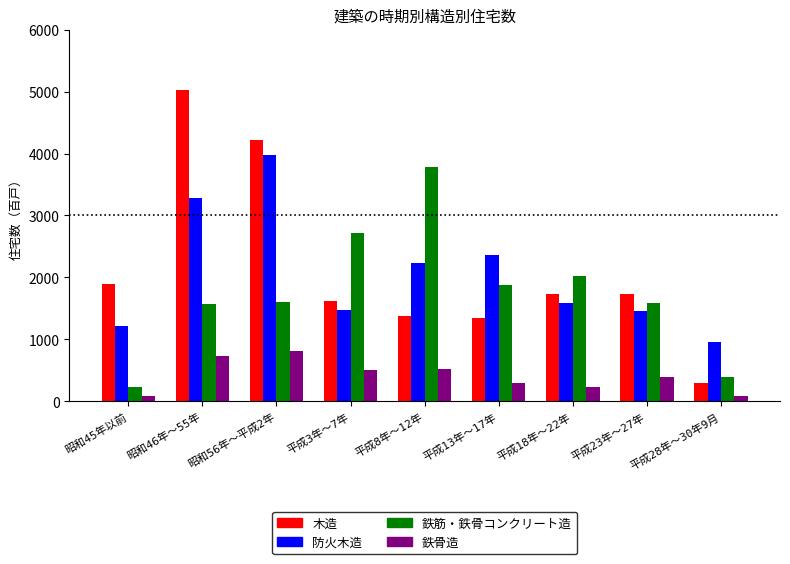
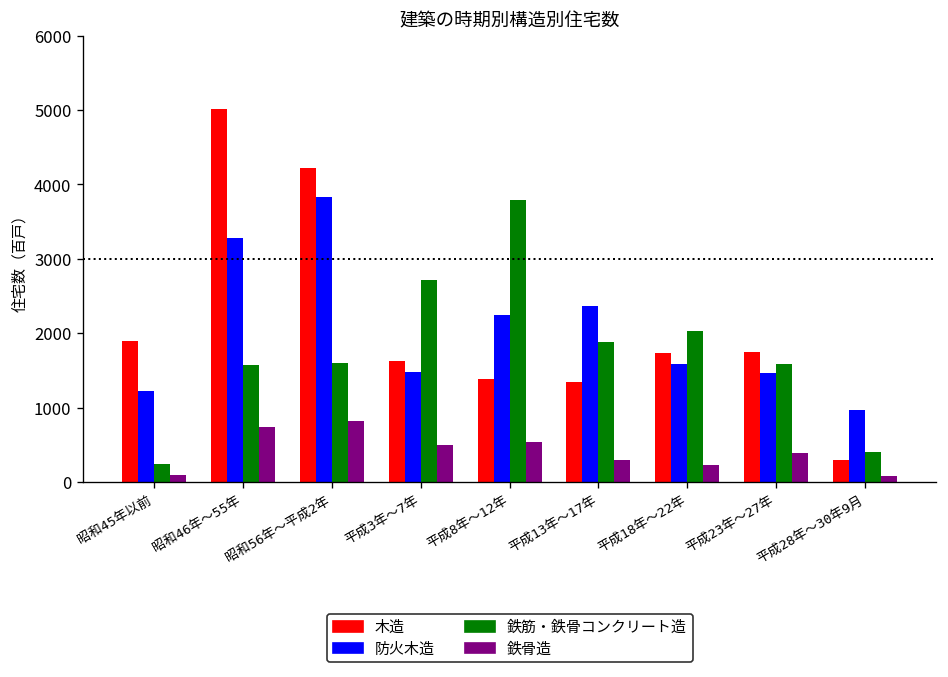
  {
    "木造": {
      "昭和45年以前": 1900,
      "昭和46年～55年": 5000,
      "昭和56年～平成2年": 4200,
      "平成3年～7年": 1600,
      "平成8年～12年": 1400,
      "平成13年～17年": 1300,
      "平成18年～22年": 1700,
      "平成23年～27年": 1700,
      "平成28年～30年9月": 300
    },
    "防火木造": {
      "昭和45年以前": 1200,
      "昭和46年～55年": 3300,
-     "昭和56年～平成2年": 4000,
+     "昭和56年～平成2年": 3800,
      "平成3年～7年": 1500,
      "平成8年～12年": 2200,
      "平成13年～17年": 2400,
      "平成18年～22年": 1600,
      "平成23年～27年": 1500,
      "平成28年～30年9月": 1000
    },
    "鉄筋・鉄骨コンクリート造": {
      "昭和45年以前": 200,
      "昭和46年～55年": 1600,
      "昭和56年～平成2年": 1600,
      "平成3年～7年": 2700,
      "平成8年～12年": 3800,
      "平成13年～17年": 1900,
      "平成18年～22年": 2000,
      "平成23年～27年": 1600,
      "平成28年～30年9月": 400
    },
    "鉄骨造": {
      "昭和45年以前": 100,
      "昭和46年～55年": 700,
      "昭和56年～平成2年": 800,
      "平成3年～7年": 500,
      "平成8年～12年": 500,
      "平成13年～17年": 300,
      "平成18年～22年": 200,
      "平成23年～27年": 400,
      "平成28年～30年9月": 100
    }
  }
